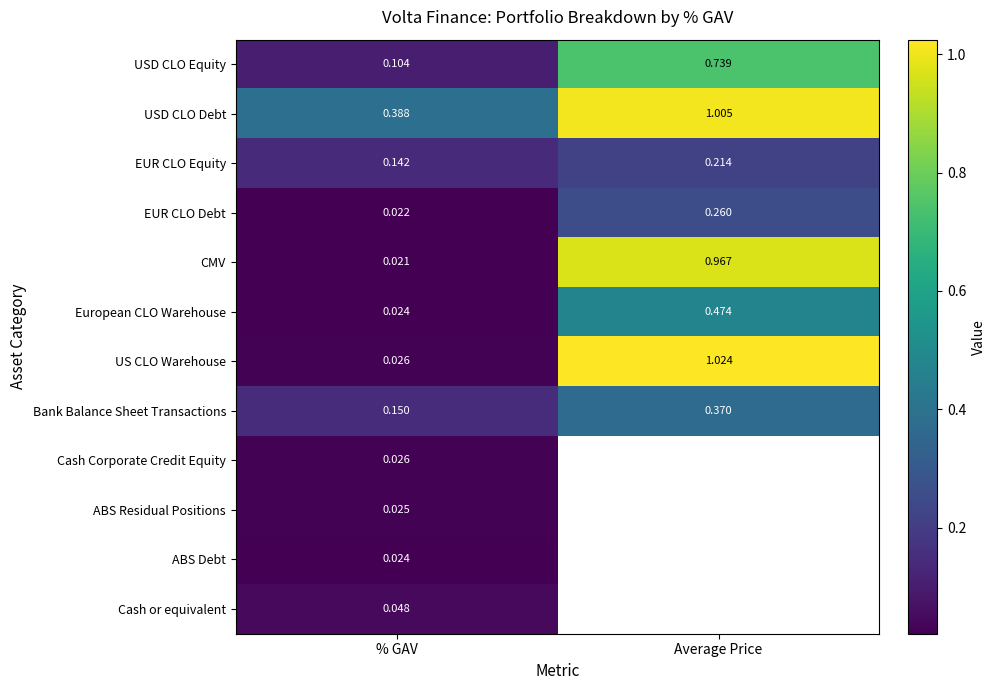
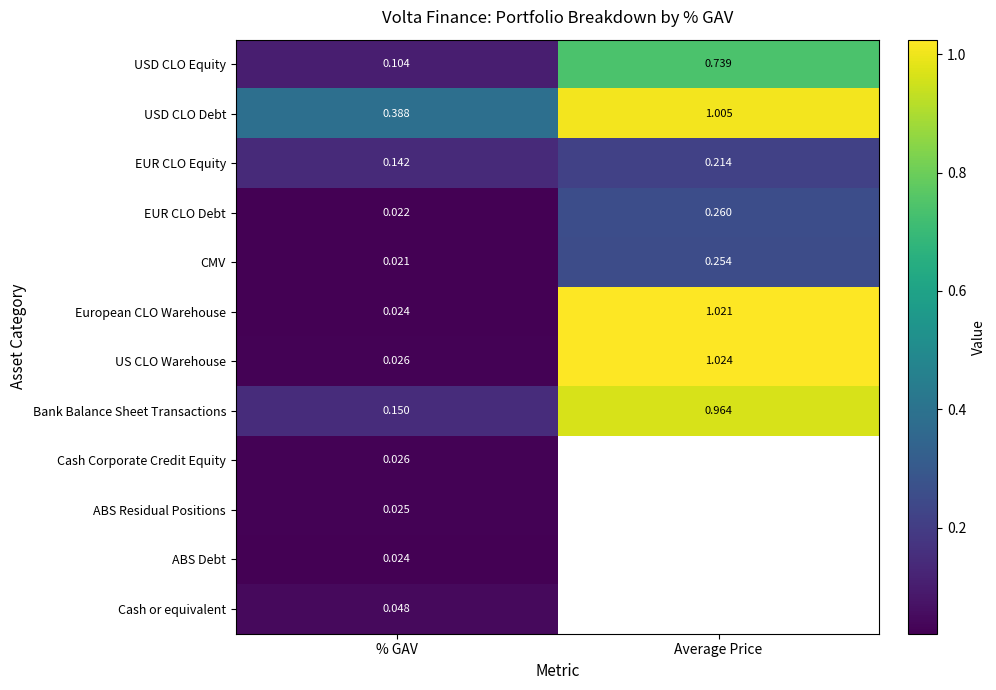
  {
    "USD CLO Equity": {
      "% GAV": 0.104,
      "Average Price": 0.739
    },
    "USD CLO Debt": {
      "% GAV": 0.388,
      "Average Price": 1.005
    },
    "EUR CLO Equity": {
      "% GAV": 0.142,
      "Average Price": 0.214
    },
    "EUR CLO Debt": {
      "% GAV": 0.022,
      "Average Price": 0.260
    },
    "CMV": {
      "% GAV": 0.021,
-     "Average Price": 0.967
+     "Average Price": 0.254
    },
    "European CLO Warehouse": {
      "% GAV": 0.024,
-     "Average Price": 0.474
+     "Average Price": 1.021
    },
    "US CLO Warehouse": {
      "% GAV": 0.026,
      "Average Price": 1.024
    },
    "Bank Balance Sheet Transactions": {
      "% GAV": 0.150,
-     "Average Price": 0.370
+     "Average Price": 0.964
    },
    "Cash Corporate Credit Equity": {
      "% GAV": 0.026
    },
    "ABS Residual Positions": {
      "% GAV": 0.025
    },
    "ABS Debt": {
      "% GAV": 0.024
    },
    "Cash or equivalent": {
      "% GAV": 0.048
    }
  }
